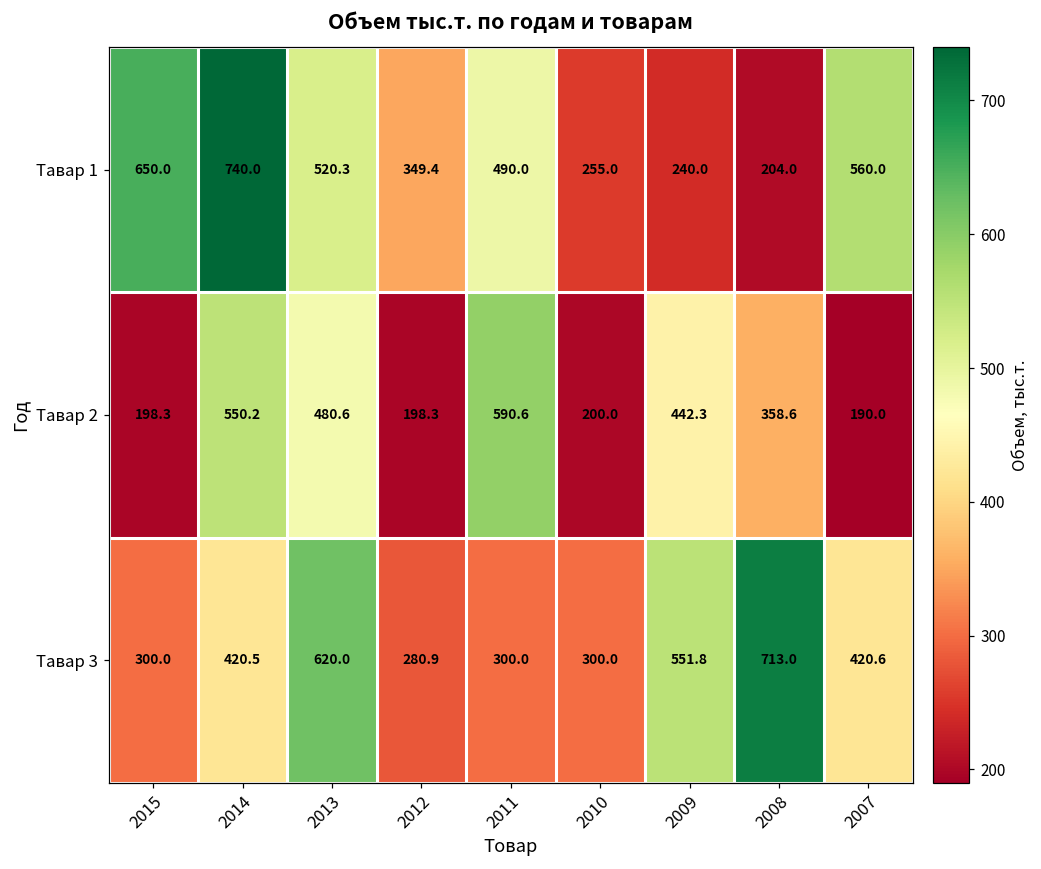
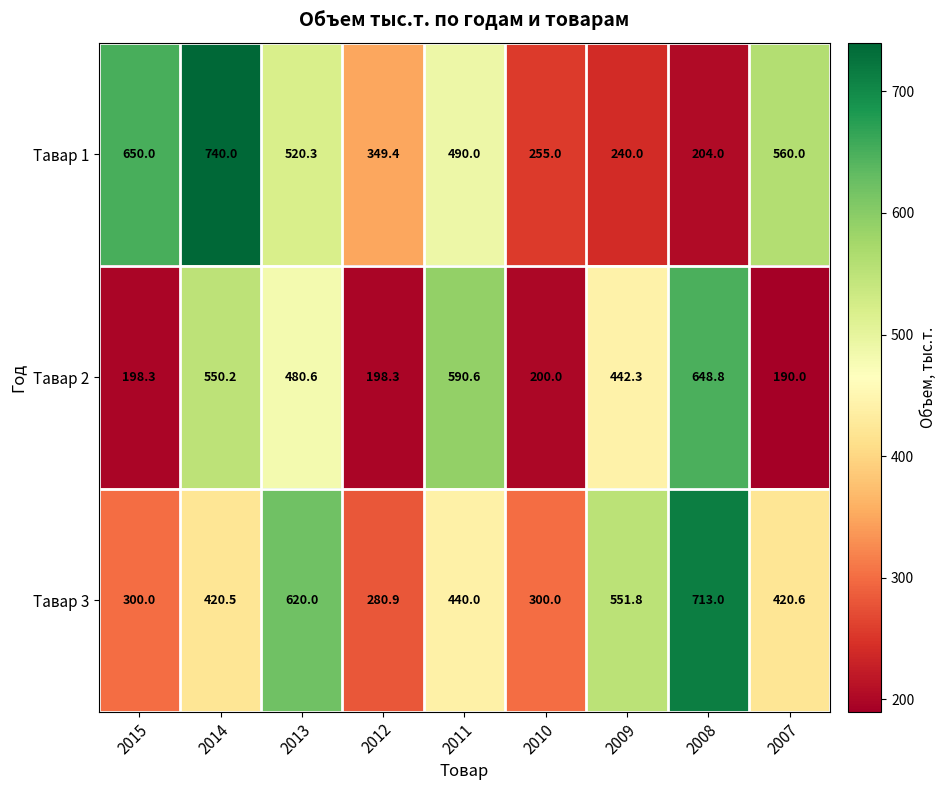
  {
    "Тавар 1": {
      "2015": 650.0,
      "2014": 740.0,
      "2013": 520.3,
      "2012": 349.4,
      "2011": 490.0,
      "2010": 255.0,
      "2009": 240.0,
      "2008": 204.0,
      "2007": 560.0
    },
    "Тавар 2": {
      "2015": 198.3,
      "2014": 550.2,
      "2013": 480.6,
      "2012": 198.3,
      "2011": 590.6,
      "2010": 200.0,
      "2009": 442.3,
-     "2008": 358.6,
+     "2008": 648.8,
      "2007": 190.0
    },
    "Тавар 3": {
      "2015": 300.0,
      "2014": 420.5,
      "2013": 620.0,
      "2012": 280.9,
-     "2011": 300.0,
+     "2011": 440.0,
      "2010": 300.0,
      "2009": 551.8,
      "2008": 713.0,
      "2007": 420.6
    }
  }
